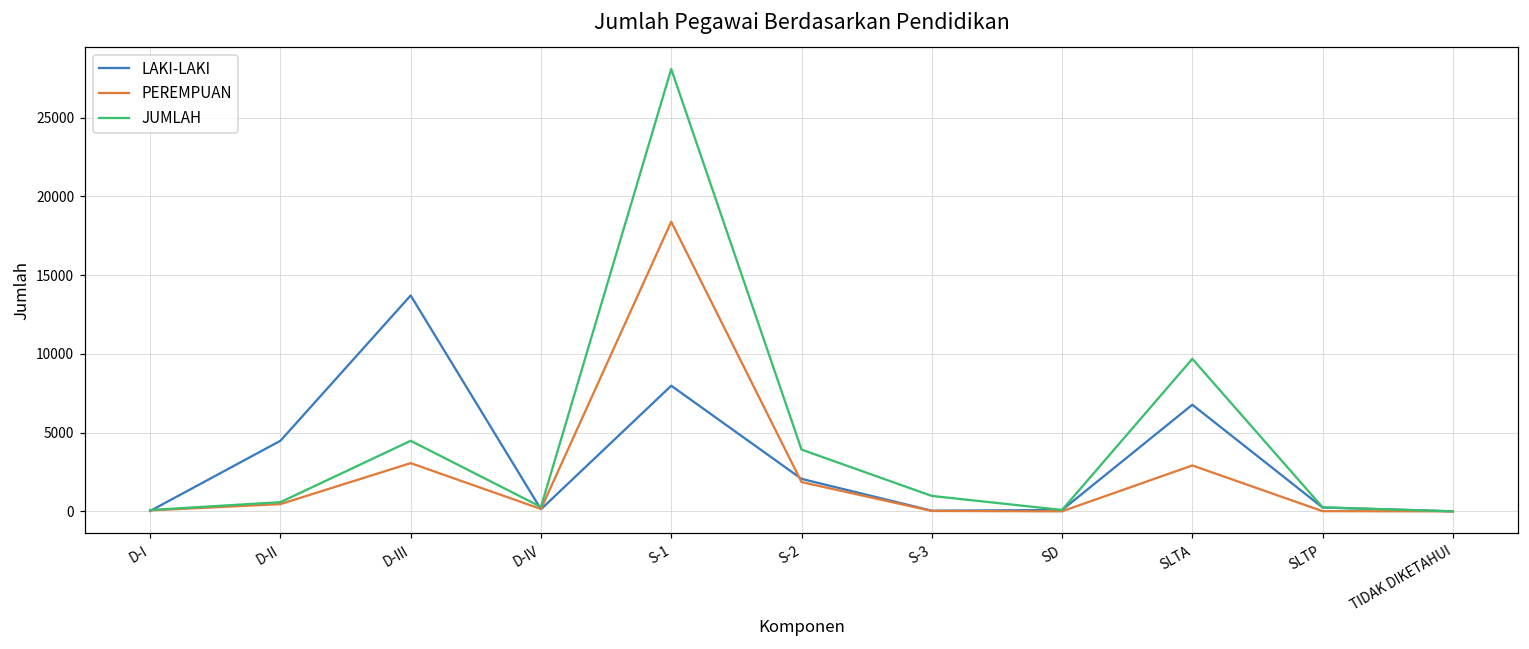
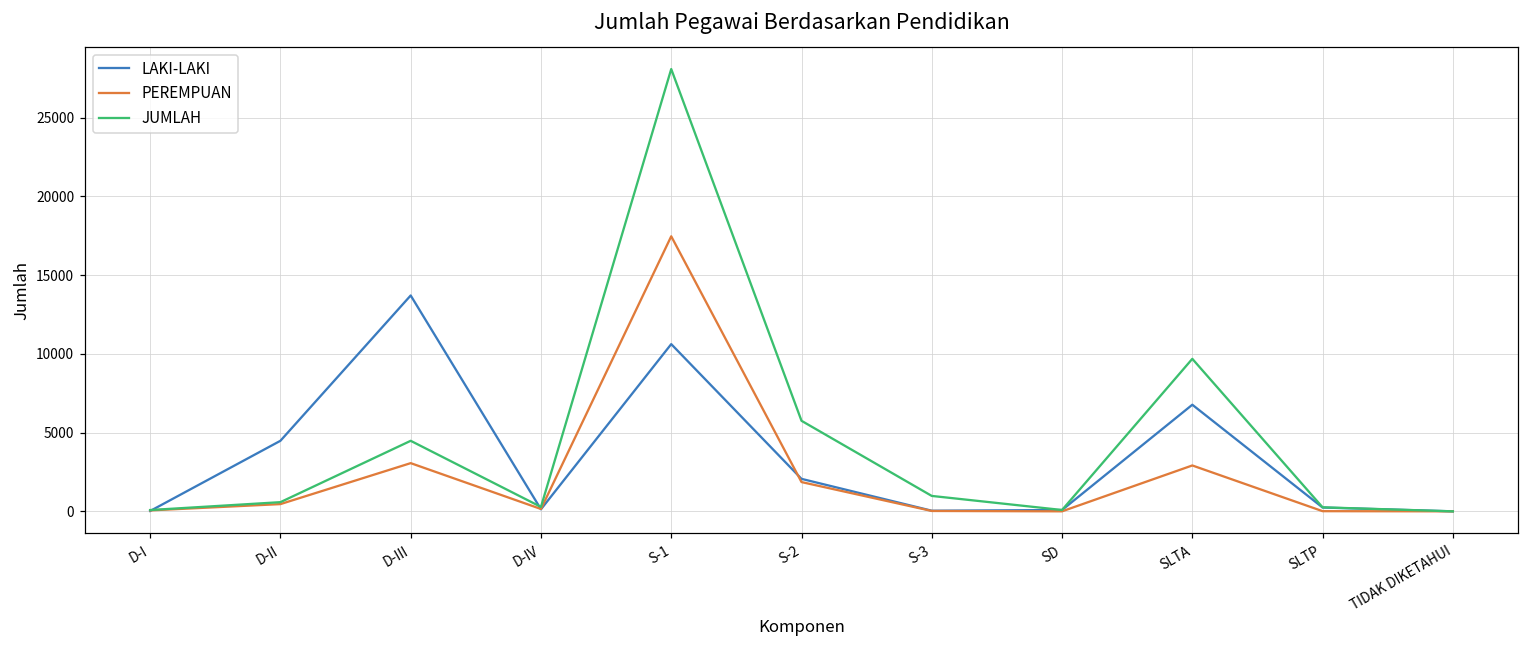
  {
    "LAKI-LAKI": {
      "D-II": 4500,
      "D-III": 13700,
-     "S-1": 8000,
+     "S-1": 10600,
      "S-2": 2100,
      "SLTA": 6800
    },
    "PEREMPUAN": {
      "D-III": 3100,
-     "S-1": 18400,
+     "S-1": 17500,
      "S-2": 1900,
      "SLTA": 2900,
      "SLTP": 0
    },
    "JUMLAH": {
      "D-III": 4500,
      "S-1": 28100,
-     "S-2": 3900,
+     "S-2": 5800,
      "S-3": 1000,
      "SLTA": 9700
    }
  }
